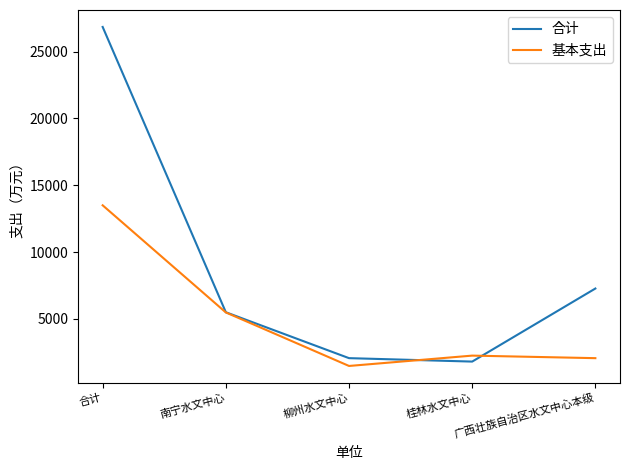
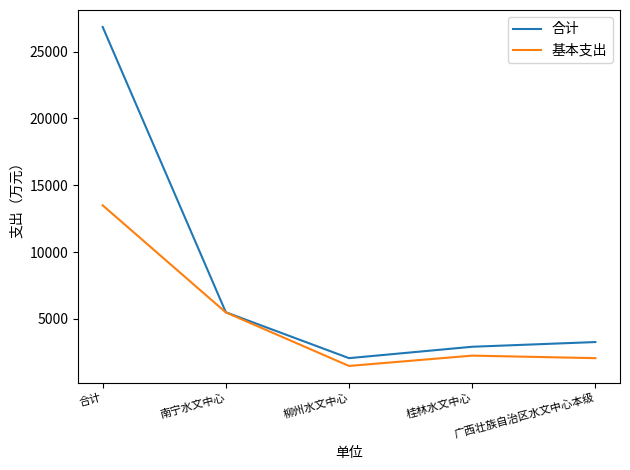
  {
    "合计": {
      "合计": 26900,
      "柳州水文中心": 2100,
-     "桂林水文中心": 1800,
-     "广西壮族自治区水文中心本级": 7300
+     "桂林水文中心": 2900,
+     "广西壮族自治区水文中心本级": 3300
    },
    "基本支出": {
      "合计": 13500,
      "柳州水文中心": 1500,
      "桂林水文中心": 2200,
      "广西壮族自治区水文中心本级": 2100
    }
  }
